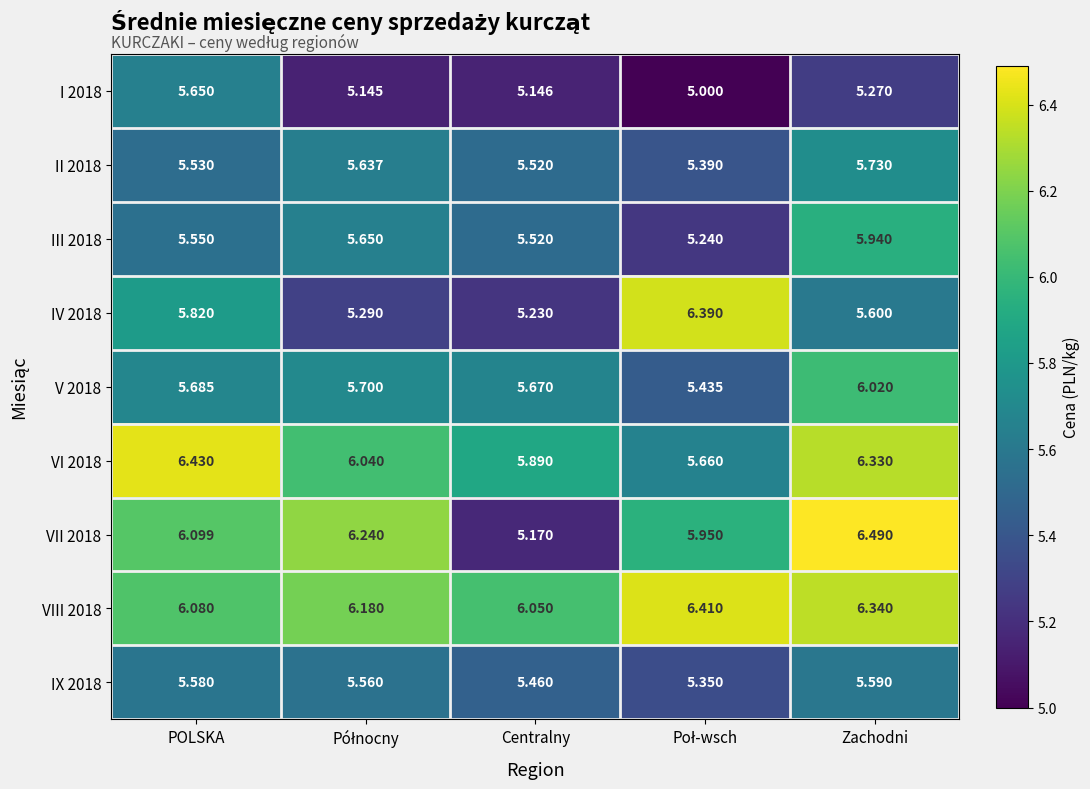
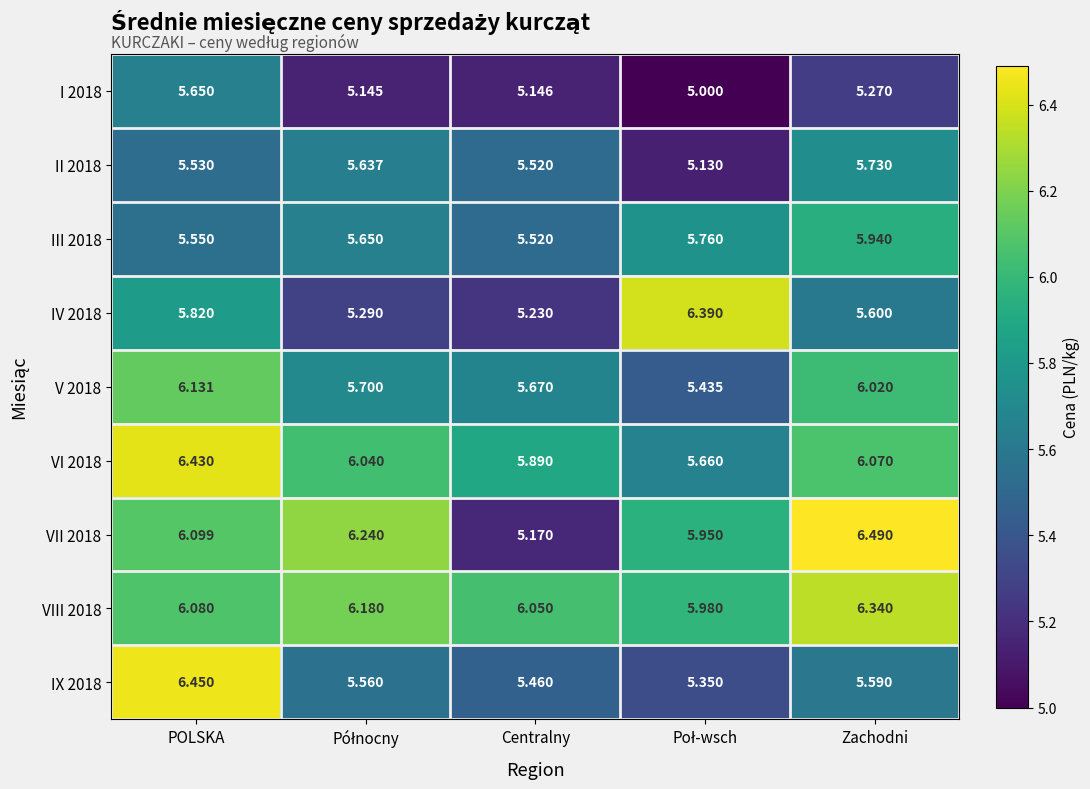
  {
    "I 2018": {
      "POLSKA": 5.650,
      "Północny": 5.145,
      "Centralny": 5.146,
      "Poł-wsch": 5.000,
      "Zachodni": 5.270
    },
    "II 2018": {
      "POLSKA": 5.530,
      "Północny": 5.637,
      "Centralny": 5.520,
-     "Poł-wsch": 5.390,
+     "Poł-wsch": 5.130,
      "Zachodni": 5.730
    },
    "III 2018": {
      "POLSKA": 5.550,
      "Północny": 5.650,
      "Centralny": 5.520,
-     "Poł-wsch": 5.240,
+     "Poł-wsch": 5.760,
      "Zachodni": 5.940
    },
    "IV 2018": {
      "POLSKA": 5.820,
      "Północny": 5.290,
      "Centralny": 5.230,
      "Poł-wsch": 6.390,
      "Zachodni": 5.600
    },
    "V 2018": {
-     "POLSKA": 5.685,
+     "POLSKA": 6.131,
      "Północny": 5.700,
      "Centralny": 5.670,
      "Poł-wsch": 5.435,
      "Zachodni": 6.020
    },
    "VI 2018": {
      "POLSKA": 6.430,
      "Północny": 6.040,
      "Centralny": 5.890,
      "Poł-wsch": 5.660,
-     "Zachodni": 6.330
+     "Zachodni": 6.070
    },
    "VII 2018": {
      "POLSKA": 6.099,
      "Północny": 6.240,
      "Centralny": 5.170,
      "Poł-wsch": 5.950,
      "Zachodni": 6.490
    },
    "VIII 2018": {
      "POLSKA": 6.080,
      "Północny": 6.180,
      "Centralny": 6.050,
-     "Poł-wsch": 6.410,
+     "Poł-wsch": 5.980,
      "Zachodni": 6.340
    },
    "IX 2018": {
-     "POLSKA": 5.580,
+     "POLSKA": 6.450,
      "Północny": 5.560,
      "Centralny": 5.460,
      "Poł-wsch": 5.350,
      "Zachodni": 5.590
    }
  }
